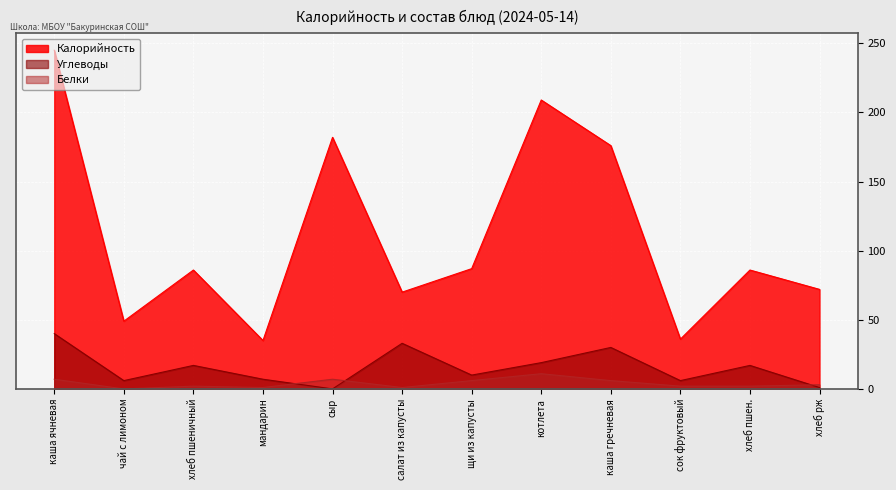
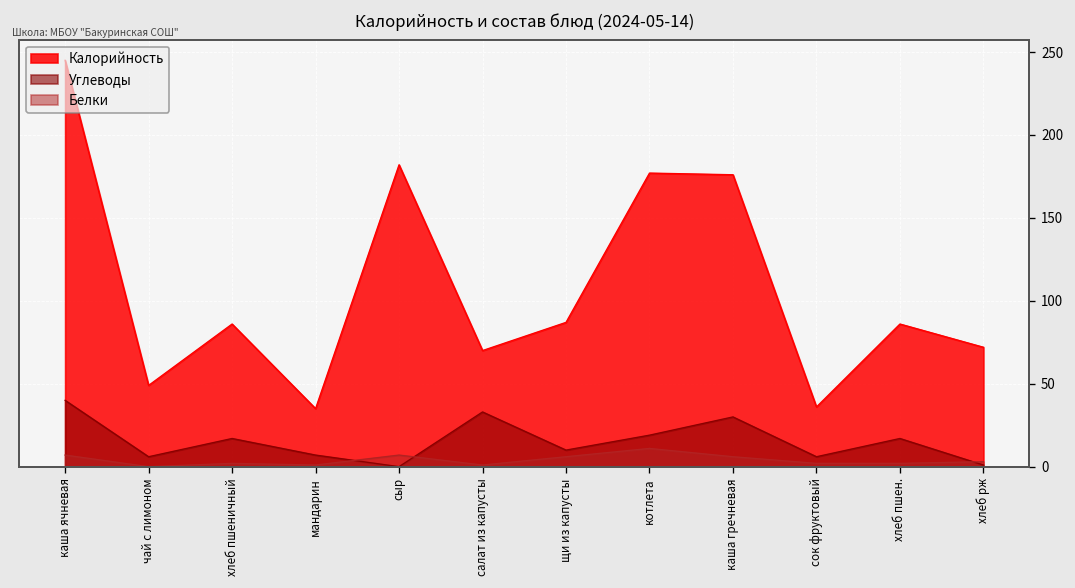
  {
    "Калорийность": {
      "чай с лимоном": 49,
      "хлеб пшеничный": 86,
      "мандарин": 35,
      "сыр": 182,
      "салат из капусты": 70,
      "щи из капусты": 87,
-     "котлета": 209,
+     "котлета": 177,
      "каша гречневая": 176,
      "сок фруктовый": 36,
      "хлеб пшен.": 86,
      "хлеб рж": 72
    },
    "Углеводы": {
      "каша ячневая": 40,
      "чай с лимоном": 6,
      "хлеб пшеничный": 17,
      "мандарин": 7,
      "сыр": 0,
      "салат из капусты": 33,
      "щи из капусты": 10,
      "котлета": 19,
      "каша гречневая": 30,
      "сок фруктовый": 6,
      "хлеб пшен.": 17,
      "хлеб рж": 1
    },
    "Белки": {
      "каша ячневая": 7,
      "чай с лимоном": 0,
      "хлеб пшеничный": 2,
      "мандарин": 1,
      "сыр": 7,
      "салат из капусты": 1,
      "щи из капусты": 6,
      "котлета": 11,
      "каша гречневая": 6,
      "сок фруктовый": 2,
      "хлеб пшен.": 2,
      "хлеб рж": 3
    }
  }
